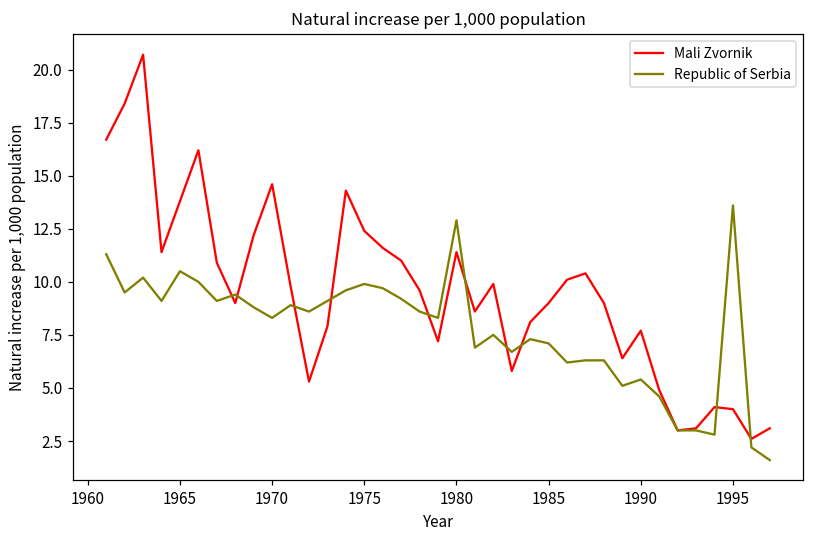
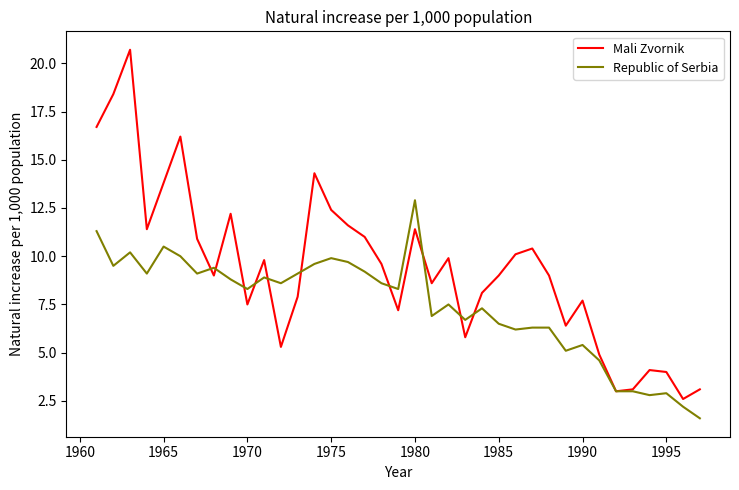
  {
    "Mali Zvornik": {
      "1965": 13.8,
-     "1970": 14.6,
+     "1970": 7.5,
      "1975": 12.4,
      "1980": 11.4,
      "1985": 9.0,
      "1990": 7.7,
      "1995": 4.0
    },
    "Republic of Serbia": {
      "1965": 10.5,
      "1970": 8.3,
      "1975": 9.9,
      "1980": 12.9,
-     "1985": 7.1,
+     "1985": 6.5,
      "1990": 5.4,
-     "1995": 13.6
+     "1995": 2.9
    }
  }
